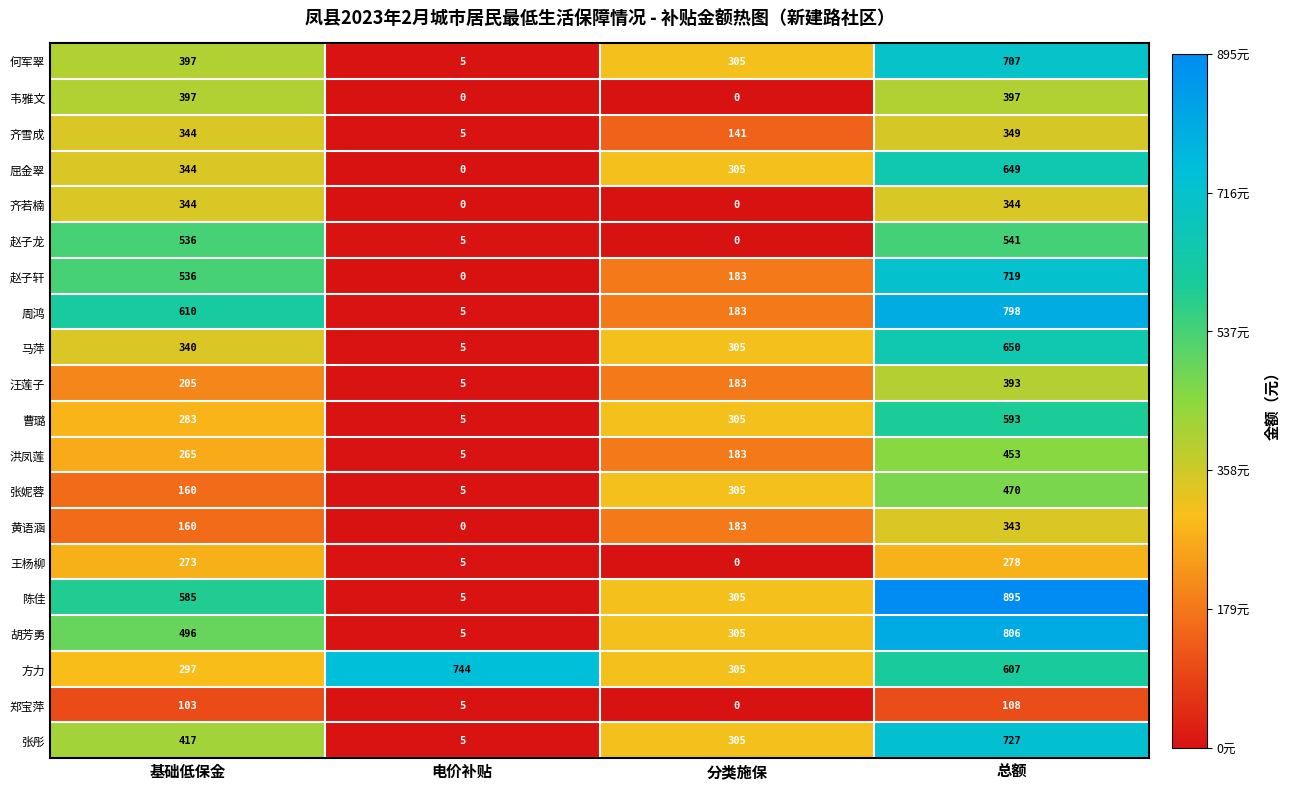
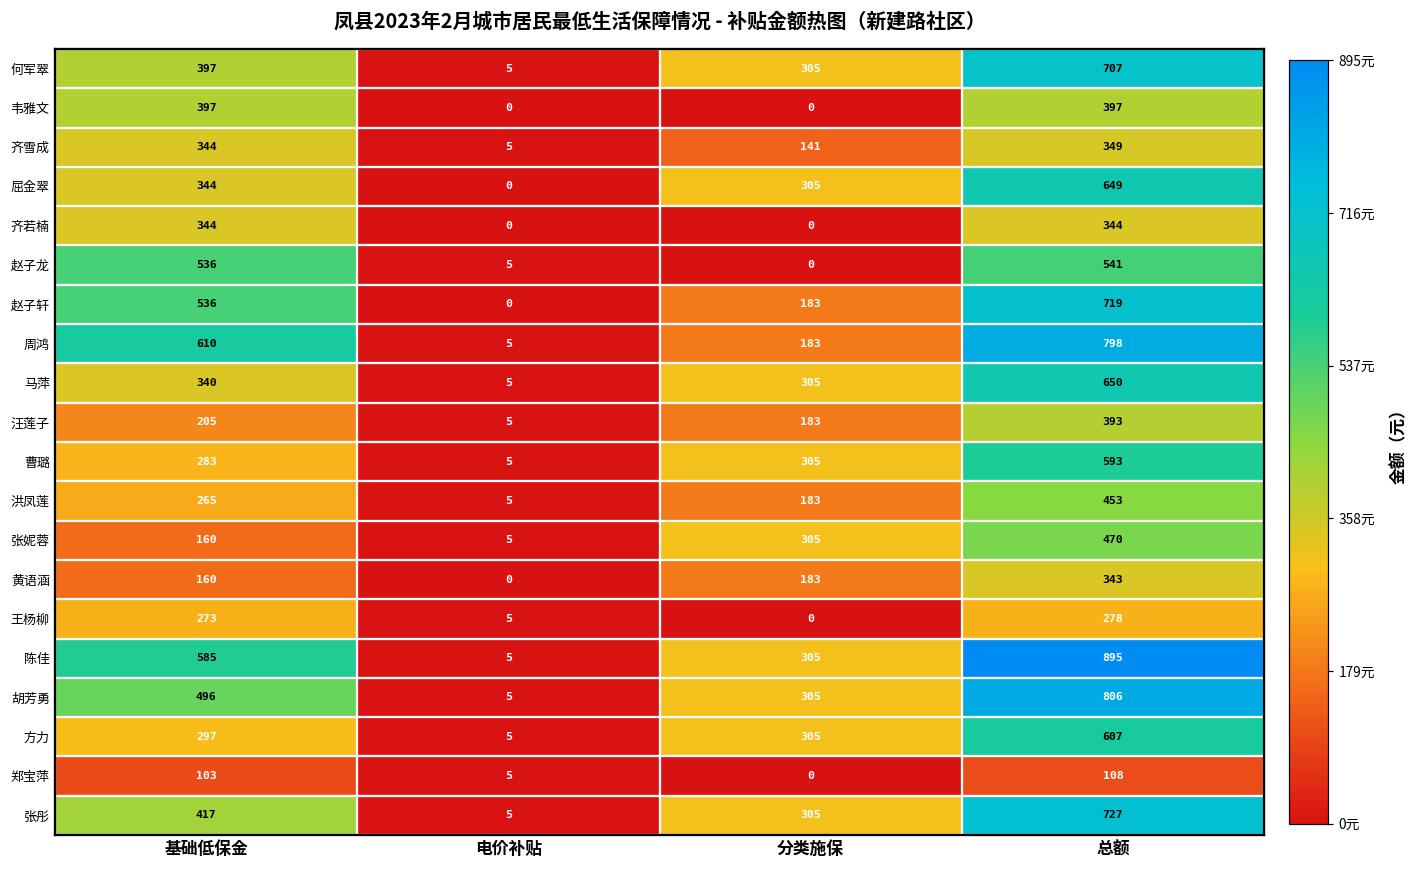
  {
    "何军翠": {
      "基础低保金": 397,
      "电价补贴": 5,
      "分类施保": 305,
      "总额": 707
    },
    "韦雅文": {
      "基础低保金": 397,
      "电价补贴": 0,
      "分类施保": 0,
      "总额": 397
    },
    "齐雪成": {
      "基础低保金": 344,
      "电价补贴": 5,
      "分类施保": 141,
      "总额": 349
    },
    "屈金翠": {
      "基础低保金": 344,
      "电价补贴": 0,
      "分类施保": 305,
      "总额": 649
    },
    "齐若楠": {
      "基础低保金": 344,
      "电价补贴": 0,
      "分类施保": 0,
      "总额": 344
    },
    "赵子龙": {
      "基础低保金": 536,
      "电价补贴": 5,
      "分类施保": 0,
      "总额": 541
    },
    "赵子轩": {
      "基础低保金": 536,
      "电价补贴": 0,
      "分类施保": 183,
      "总额": 719
    },
    "周鸿": {
      "基础低保金": 610,
      "电价补贴": 5,
      "分类施保": 183,
      "总额": 798
    },
    "马萍": {
      "基础低保金": 340,
      "电价补贴": 5,
      "分类施保": 305,
      "总额": 650
    },
    "汪莲子": {
      "基础低保金": 205,
      "电价补贴": 5,
      "分类施保": 183,
      "总额": 393
    },
    "曹璐": {
      "基础低保金": 283,
      "电价补贴": 5,
      "分类施保": 305,
      "总额": 593
    },
    "洪凤莲": {
      "基础低保金": 265,
      "电价补贴": 5,
      "分类施保": 183,
      "总额": 453
    },
    "张妮蓉": {
      "基础低保金": 160,
      "电价补贴": 5,
      "分类施保": 305,
      "总额": 470
    },
    "黄语涵": {
      "基础低保金": 160,
      "电价补贴": 0,
      "分类施保": 183,
      "总额": 343
    },
    "王杨柳": {
      "基础低保金": 273,
      "电价补贴": 5,
      "分类施保": 0,
      "总额": 278
    },
    "陈佳": {
      "基础低保金": 585,
      "电价补贴": 5,
      "分类施保": 305,
      "总额": 895
    },
    "胡芳勇": {
      "基础低保金": 496,
      "电价补贴": 5,
      "分类施保": 305,
      "总额": 806
    },
    "方力": {
      "基础低保金": 297,
-     "电价补贴": 744,
+     "电价补贴": 5,
      "分类施保": 305,
      "总额": 607
    },
    "郑宝萍": {
      "基础低保金": 103,
      "电价补贴": 5,
      "分类施保": 0,
      "总额": 108
    },
    "张彤": {
      "基础低保金": 417,
      "电价补贴": 5,
      "分类施保": 305,
      "总额": 727
    }
  }
